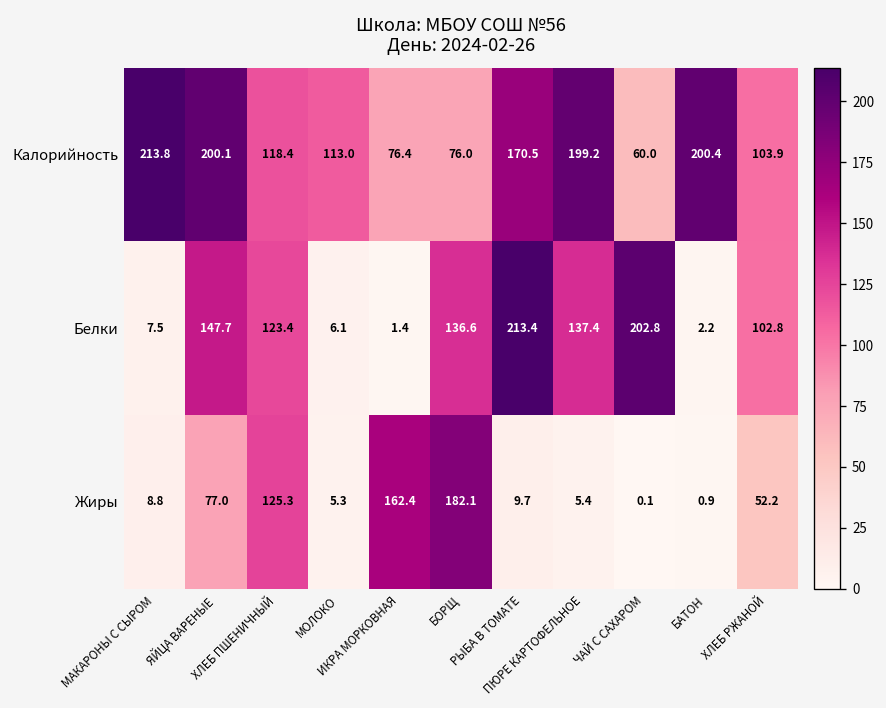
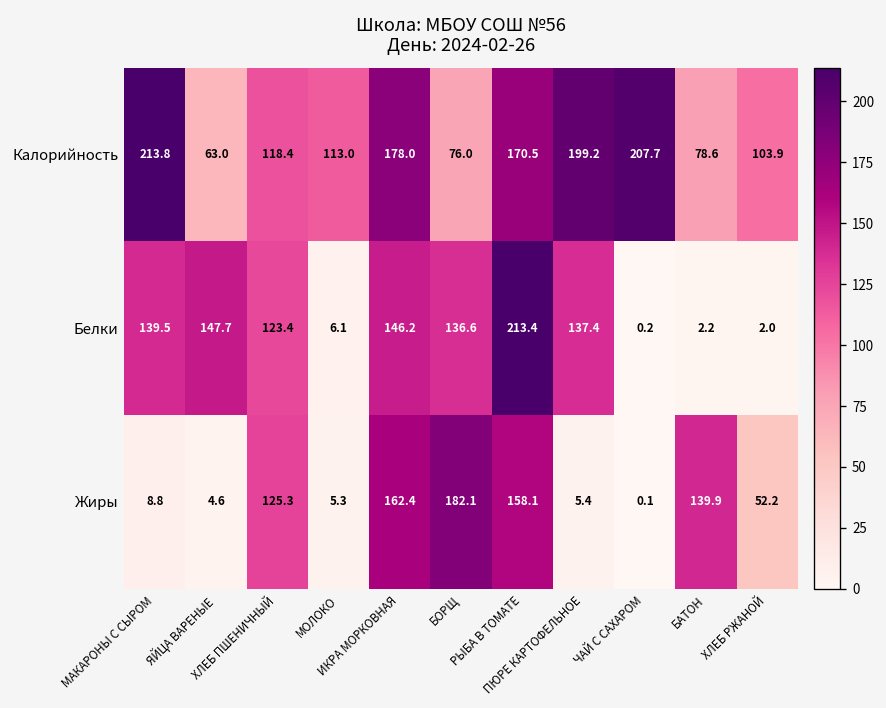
  {
    "Калорийность": {
      "МАКАРОНЫ С СЫРОМ": 213.8,
-     "ЯЙЦА ВАРЕНЫЕ": 200.1,
+     "ЯЙЦА ВАРЕНЫЕ": 63.0,
      "ХЛЕБ ПШЕНИЧНЫЙ": 118.4,
      "МОЛОКО": 113.0,
-     "ИКРА МОРКОВНАЯ": 76.4,
+     "ИКРА МОРКОВНАЯ": 178.0,
      "БОРЩ": 76.0,
      "РЫБА В ТОМАТЕ": 170.5,
      "ПЮРЕ КАРТОФЕЛЬНОЕ": 199.2,
-     "ЧАЙ С САХАРОМ": 60.0,
-     "БАТОН": 200.4,
+     "ЧАЙ С САХАРОМ": 207.7,
+     "БАТОН": 78.6,
      "ХЛЕБ РЖАНОЙ": 103.9
    },
    "Белки": {
-     "МАКАРОНЫ С СЫРОМ": 7.5,
+     "МАКАРОНЫ С СЫРОМ": 139.5,
      "ЯЙЦА ВАРЕНЫЕ": 147.7,
      "ХЛЕБ ПШЕНИЧНЫЙ": 123.4,
      "МОЛОКО": 6.1,
-     "ИКРА МОРКОВНАЯ": 1.4,
+     "ИКРА МОРКОВНАЯ": 146.2,
      "БОРЩ": 136.6,
      "РЫБА В ТОМАТЕ": 213.4,
      "ПЮРЕ КАРТОФЕЛЬНОЕ": 137.4,
-     "ЧАЙ С САХАРОМ": 202.8,
+     "ЧАЙ С САХАРОМ": 0.2,
      "БАТОН": 2.2,
-     "ХЛЕБ РЖАНОЙ": 102.8
+     "ХЛЕБ РЖАНОЙ": 2.0
    },
    "Жиры": {
      "МАКАРОНЫ С СЫРОМ": 8.8,
-     "ЯЙЦА ВАРЕНЫЕ": 77.0,
+     "ЯЙЦА ВАРЕНЫЕ": 4.6,
      "ХЛЕБ ПШЕНИЧНЫЙ": 125.3,
      "МОЛОКО": 5.3,
      "ИКРА МОРКОВНАЯ": 162.4,
      "БОРЩ": 182.1,
-     "РЫБА В ТОМАТЕ": 9.7,
+     "РЫБА В ТОМАТЕ": 158.1,
      "ПЮРЕ КАРТОФЕЛЬНОЕ": 5.4,
      "ЧАЙ С САХАРОМ": 0.1,
-     "БАТОН": 0.9,
+     "БАТОН": 139.9,
      "ХЛЕБ РЖАНОЙ": 52.2
    }
  }
